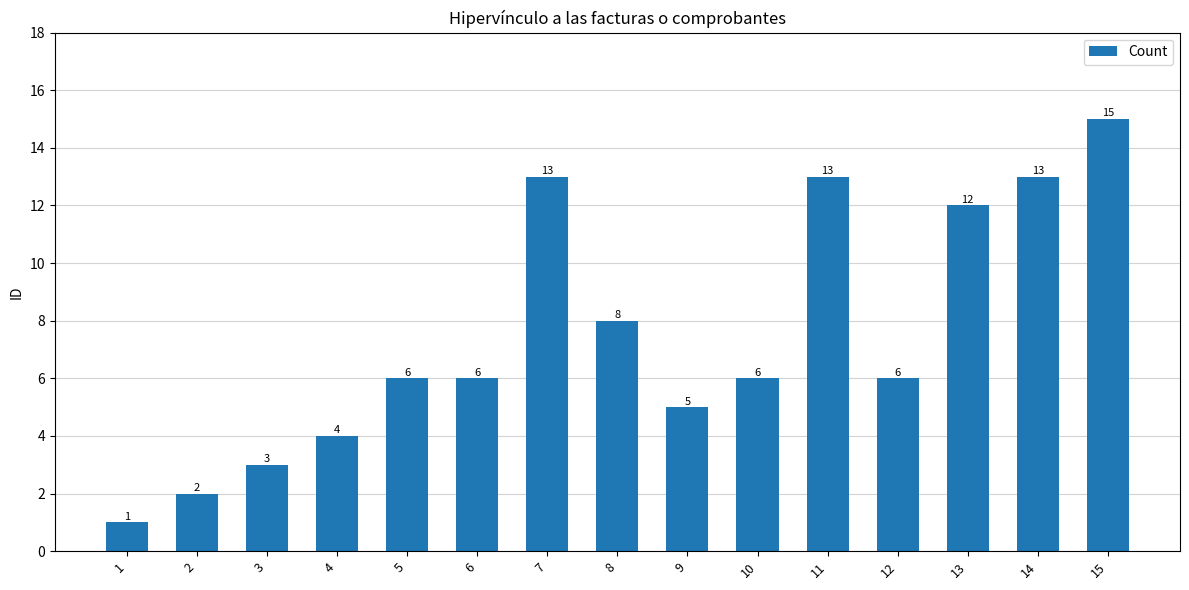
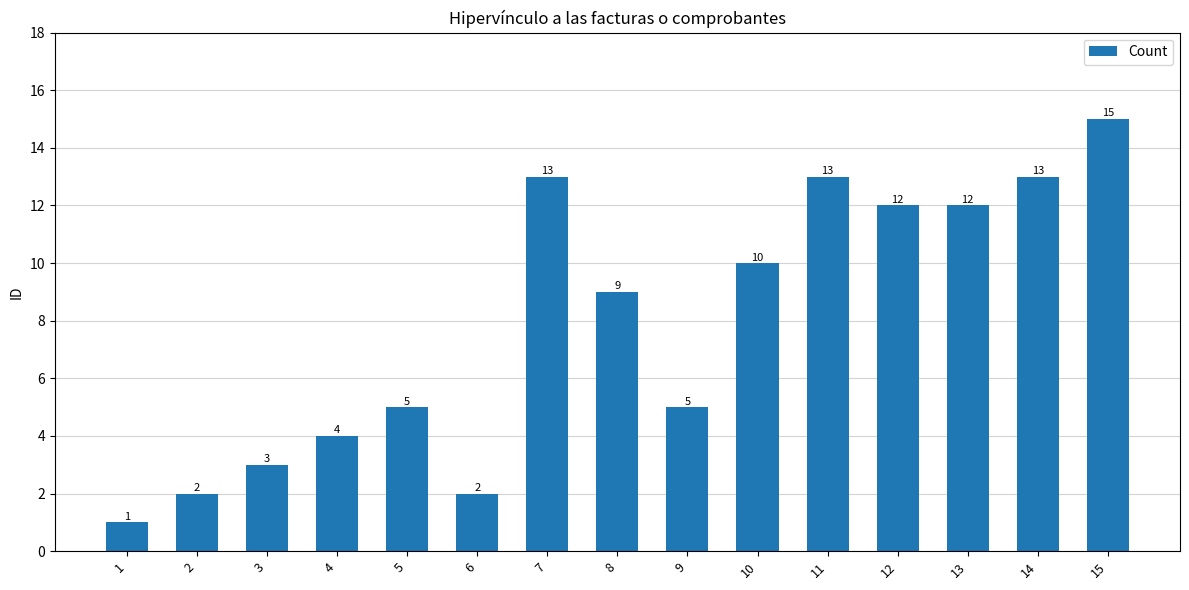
  {
    "1": 1,
    "2": 2,
    "3": 3,
    "4": 4,
-   "5": 6,
-   "6": 6,
+   "5": 5,
+   "6": 2,
    "7": 13,
-   "8": 8,
+   "8": 9,
    "9": 5,
-   "10": 6,
+   "10": 10,
    "11": 13,
-   "12": 6,
+   "12": 12,
    "13": 12,
    "14": 13,
    "15": 15
  }
